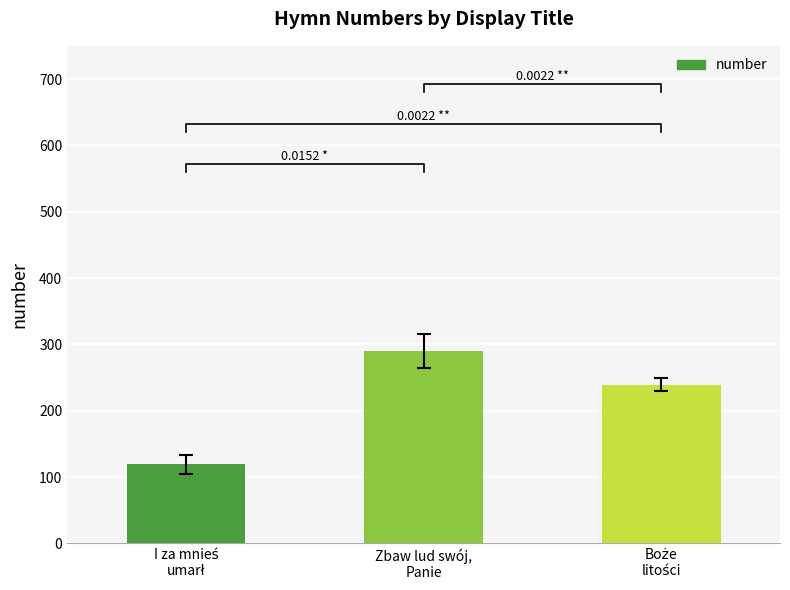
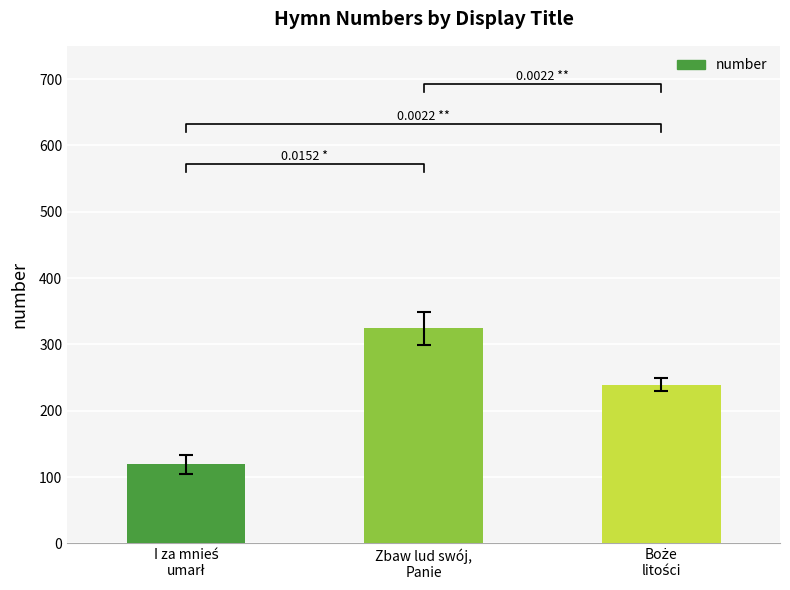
  {
    "number": {
      "I za mnieś umarł": 120,
-     "Zbaw lud swój, Panie": 290,
+     "Zbaw lud swój, Panie": 320,
      "Boże litości": 240
    }
  }
